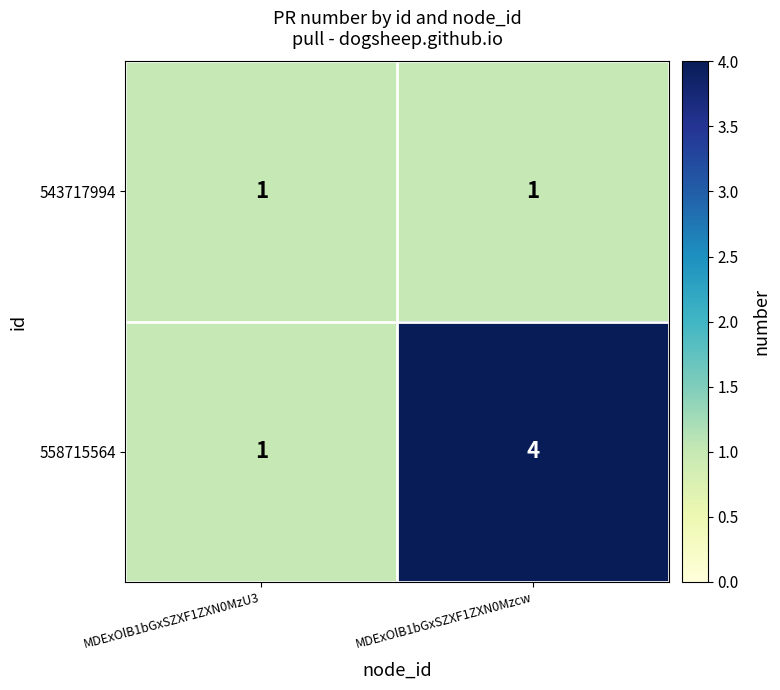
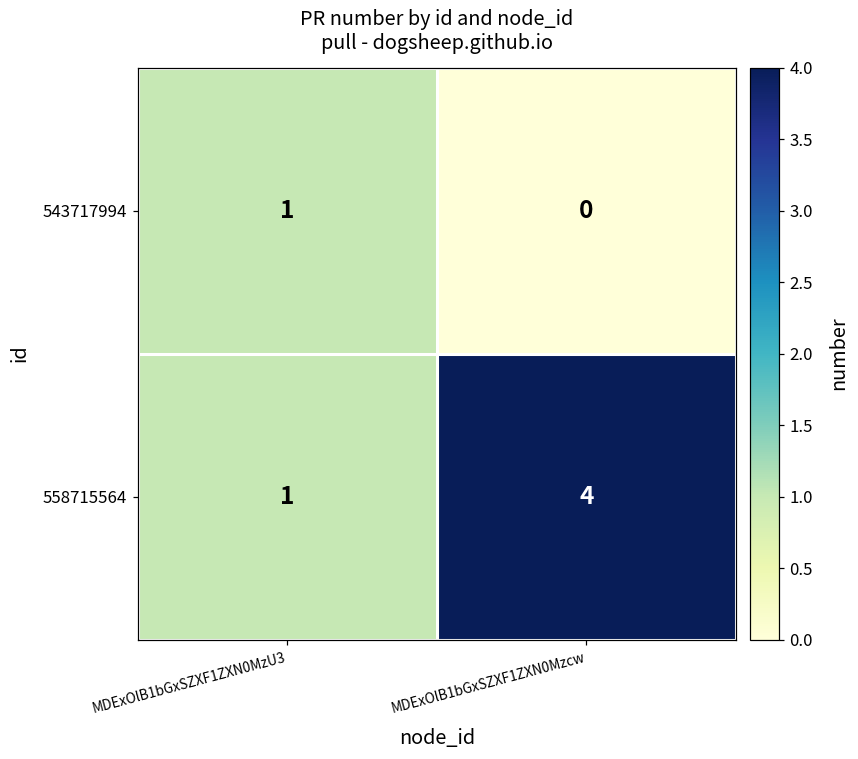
  {
    "543717994": {
      "MDExOlB1bGxSZXF1ZXN0MzU3": 1,
-     "MDExOlB1bGxSZXF1ZXN0Mzcw": 1
+     "MDExOlB1bGxSZXF1ZXN0Mzcw": 0
    },
    "558715564": {
      "MDExOlB1bGxSZXF1ZXN0MzU3": 1,
      "MDExOlB1bGxSZXF1ZXN0Mzcw": 4
    }
  }
